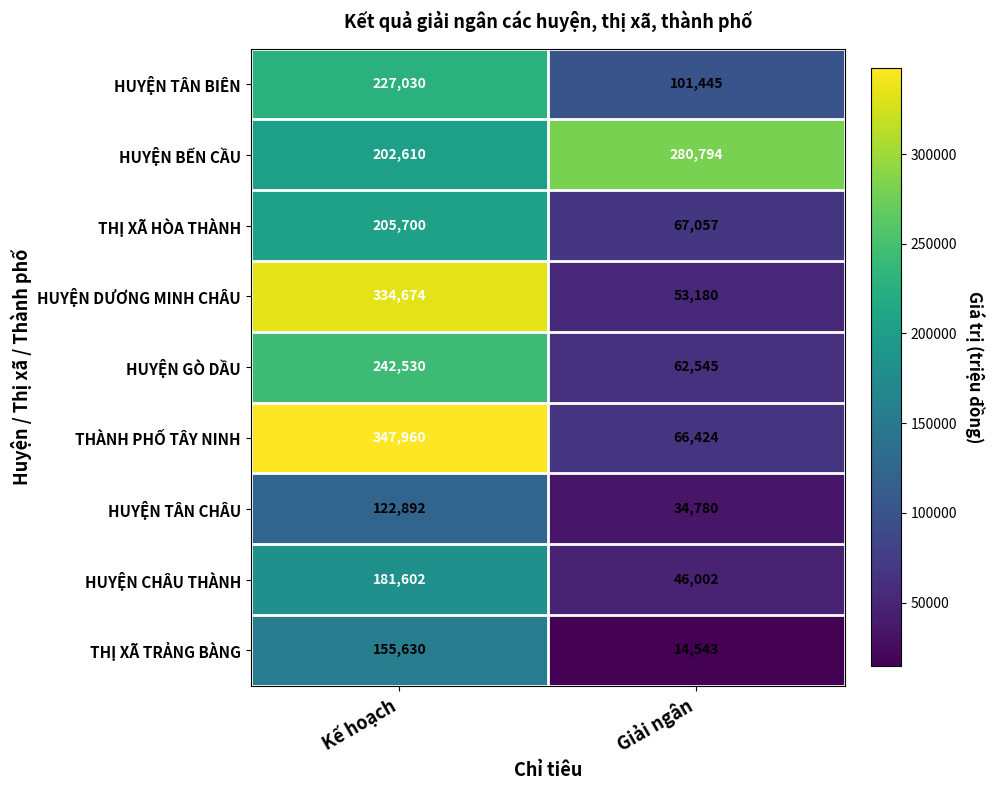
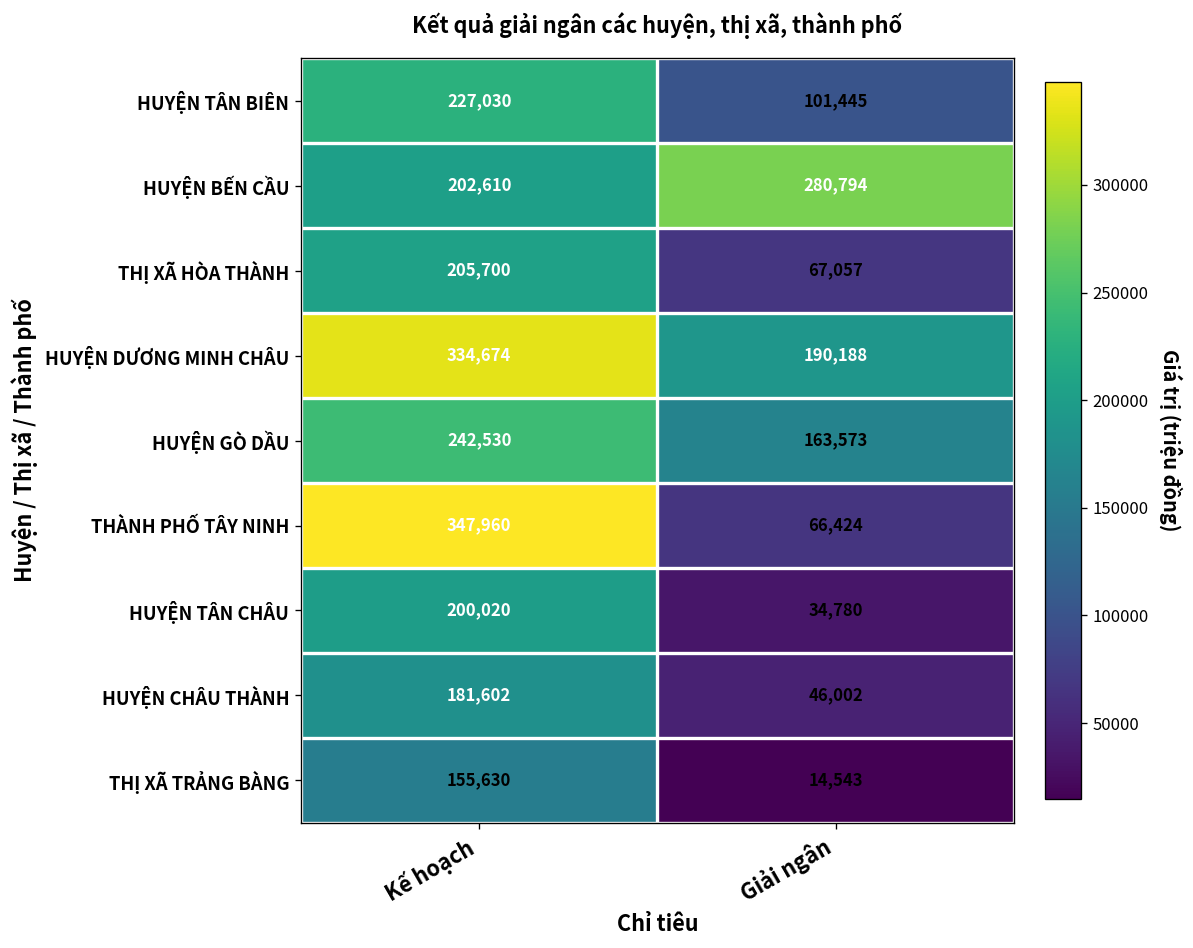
  {
    "HUYỆN TÂN BIÊN": {
      "Kế hoạch": "227,030",
      "Giải ngân": "101,445"
    },
    "HUYỆN BẾN CẦU": {
      "Kế hoạch": "202,610",
      "Giải ngân": "280,794"
    },
    "THỊ XÃ HÒA THÀNH": {
      "Kế hoạch": "205,700",
      "Giải ngân": "67,057"
    },
    "HUYỆN DƯƠNG MINH CHÂU": {
      "Kế hoạch": "334,674",
-     "Giải ngân": "53,180"
+     "Giải ngân": "190,188"
    },
    "HUYỆN GÒ DẦU": {
      "Kế hoạch": "242,530",
-     "Giải ngân": "62,545"
+     "Giải ngân": "163,573"
    },
    "THÀNH PHỐ TÂY NINH": {
      "Kế hoạch": "347,960",
      "Giải ngân": "66,424"
    },
    "HUYỆN TÂN CHÂU": {
-     "Kế hoạch": "122,892",
+     "Kế hoạch": "200,020",
      "Giải ngân": "34,780"
    },
    "HUYỆN CHÂU THÀNH": {
      "Kế hoạch": "181,602",
      "Giải ngân": "46,002"
    },
    "THỊ XÃ TRẢNG BÀNG": {
      "Kế hoạch": "155,630",
      "Giải ngân": "14,543"
    }
  }
